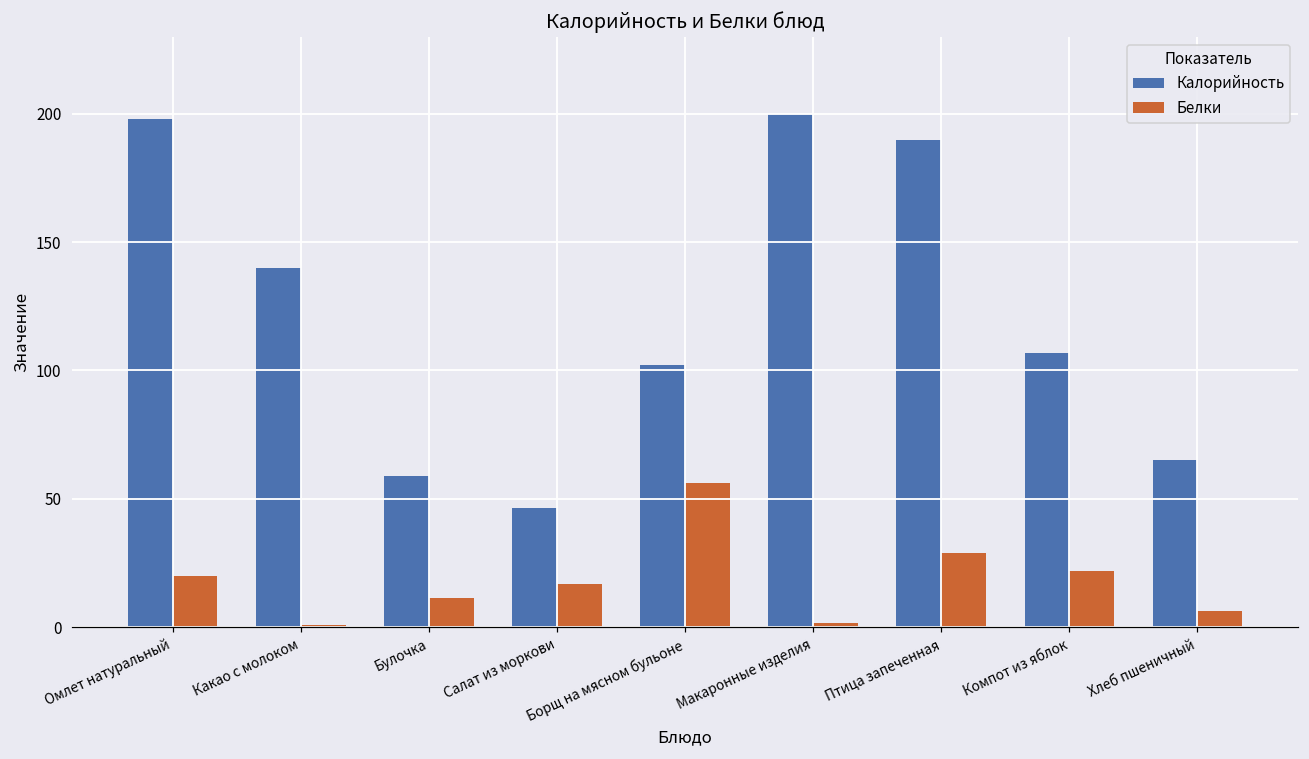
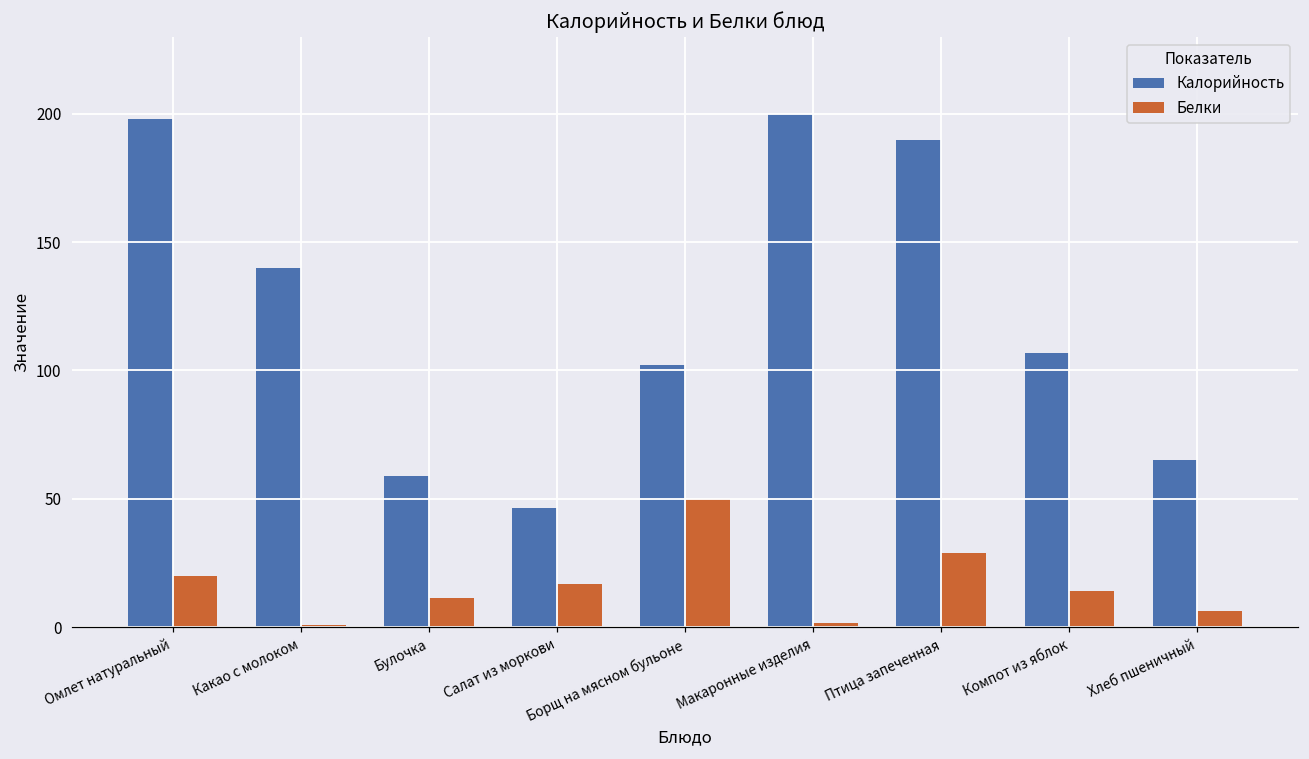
  {
    "Калорийность": {
      "Омлет натуральный": 198,
      "Какао с молоком": 140,
      "Булочка": 59,
      "Салат из моркови": 46,
      "Борщ на мясном бульоне": 102,
      "Макаронные изделия": 200,
      "Птица запеченная": 190,
      "Компот из яблок": 107,
      "Хлеб пшеничный": 65
    },
    "Белки": {
      "Омлет натуральный": 20,
      "Булочка": 11,
      "Салат из моркови": 17,
-     "Борщ на мясном бульоне": 56,
+     "Борщ на мясном бульоне": 50,
      "Макаронные изделия": 2,
      "Птица запеченная": 29,
-     "Компот из яблок": 22,
+     "Компот из яблок": 14,
      "Хлеб пшеничный": 6
    }
  }
